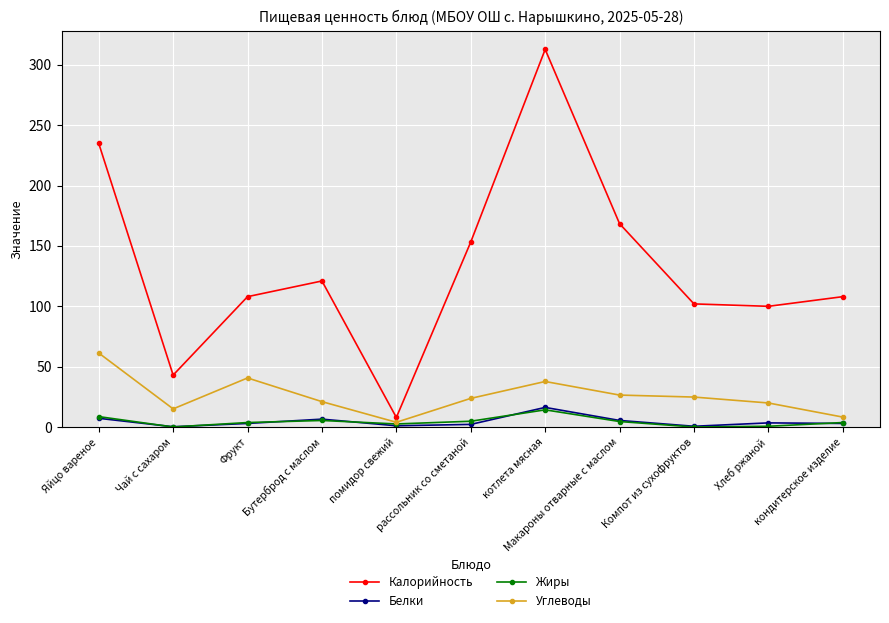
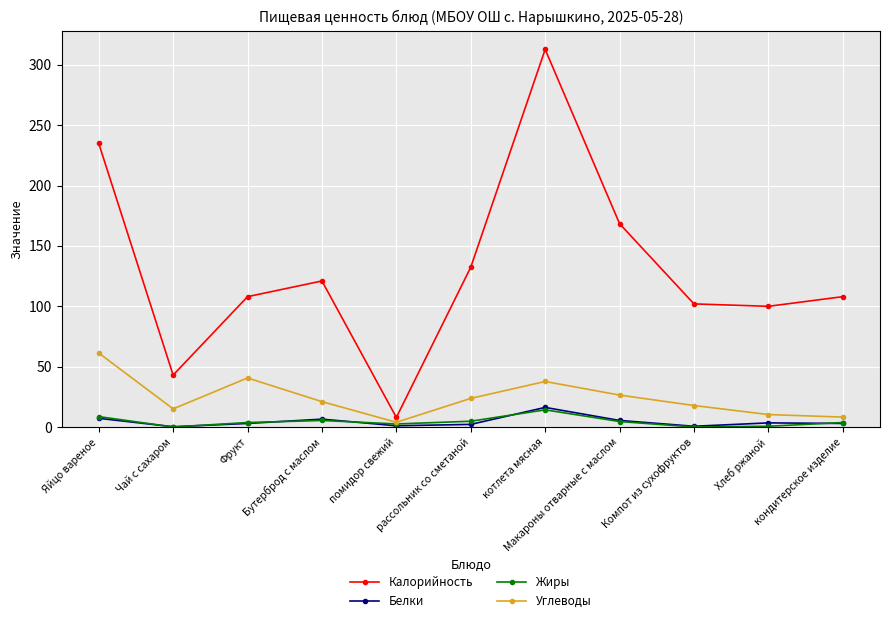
  {
    "Калорийность": {
      "Яйцо вареное": 235,
      "Чай с сахаром": 43,
      "Фрукт": 108,
      "Бутерброд с маслом": 121,
      "помидор свежий": 8,
-     "рассольник со сметаной": 153,
+     "рассольник со сметаной": 132,
      "котлета мясная": 313,
      "Макароны отварные с маслом": 168,
      "Компот из сухофруктов": 102,
      "Хлеб ржаной": 100,
      "кондитерское изделие": 108
    },
    "Белки": {
      "рассольник со сметаной": 2,
      "Хлеб ржаной": 3
    },
    "Жиры": {
      "рассольник со сметаной": 5,
      "Хлеб ржаной": 1
    },
    "Углеводы": {
      "Яйцо вареное": 61,
      "Чай с сахаром": 15,
      "Фрукт": 41,
      "Бутерброд с маслом": 21,
      "рассольник со сметаной": 24,
      "котлета мясная": 38,
      "Макароны отварные с маслом": 26,
-     "Компот из сухофруктов": 25,
-     "Хлеб ржаной": 20,
+     "Компот из сухофруктов": 18,
+     "Хлеб ржаной": 10,
      "кондитерское изделие": 8
    }
  }
